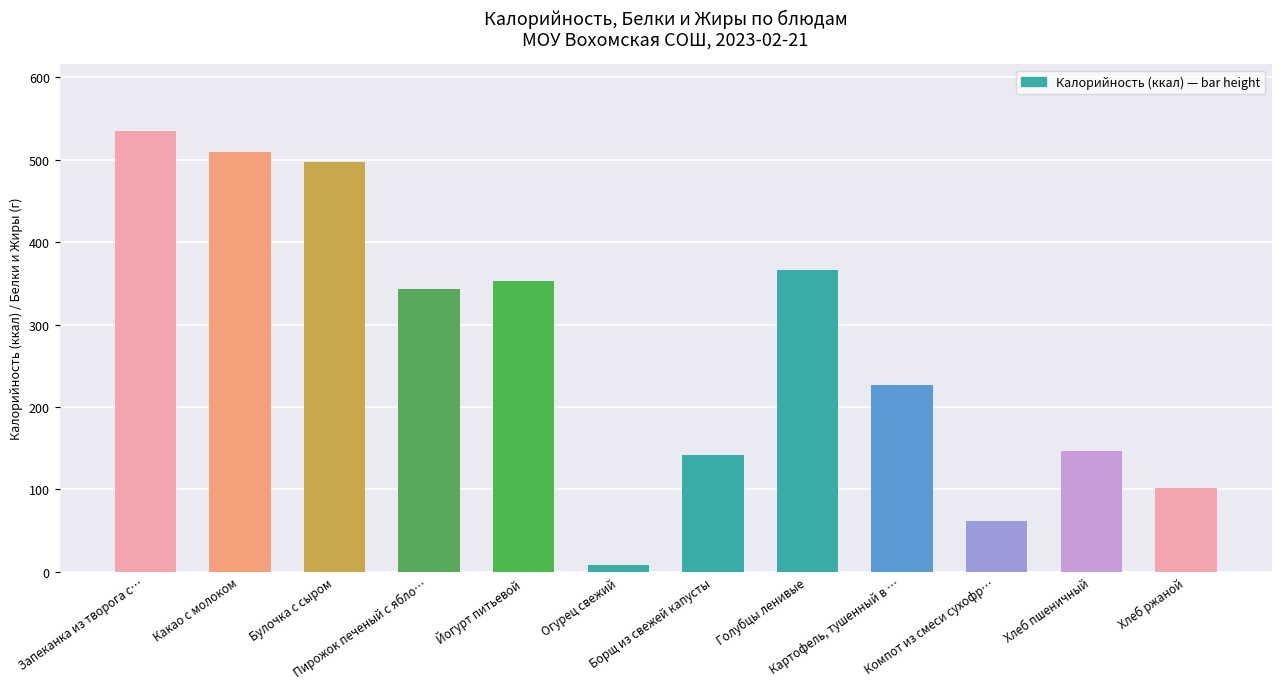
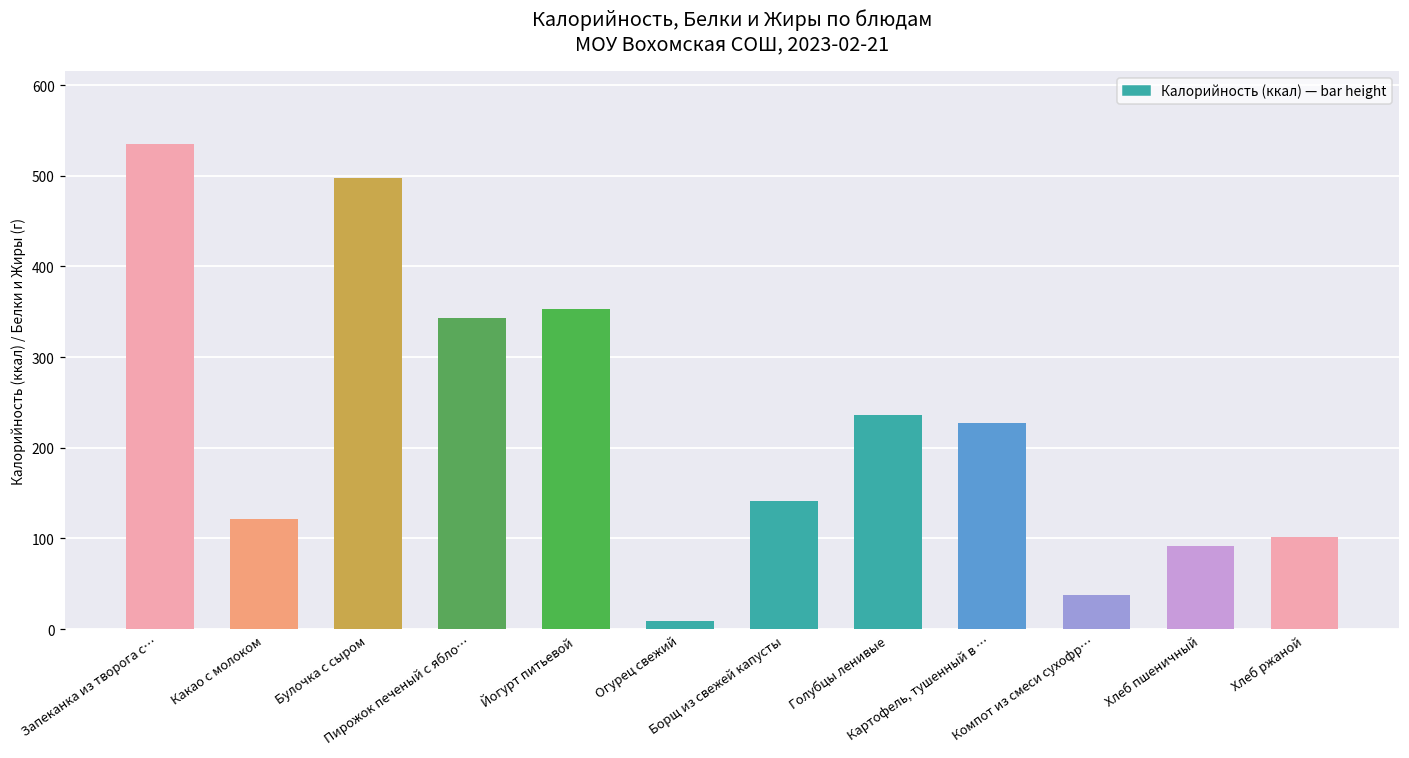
  {
    "Запеканка из творога с…": 540,
-   "Какао с молоком": 510,
+   "Какао с молоком": 120,
    "Булочка с сыром": 500,
    "Пирожок печеный с ябло…": 340,
    "Йогурт питьевой": 350,
    "Огурец свежий": 10,
    "Борщ из свежей капусты": 140,
-   "Голубцы ленивые": 370,
+   "Голубцы ленивые": 240,
    "Картофель, тушенный в …": 230,
-   "Компот из смеси сухофр…": 60,
-   "Хлеб пшеничный": 150,
+   "Компот из смеси сухофр…": 40,
+   "Хлеб пшеничный": 90,
    "Хлеб ржаной": 100
  }
